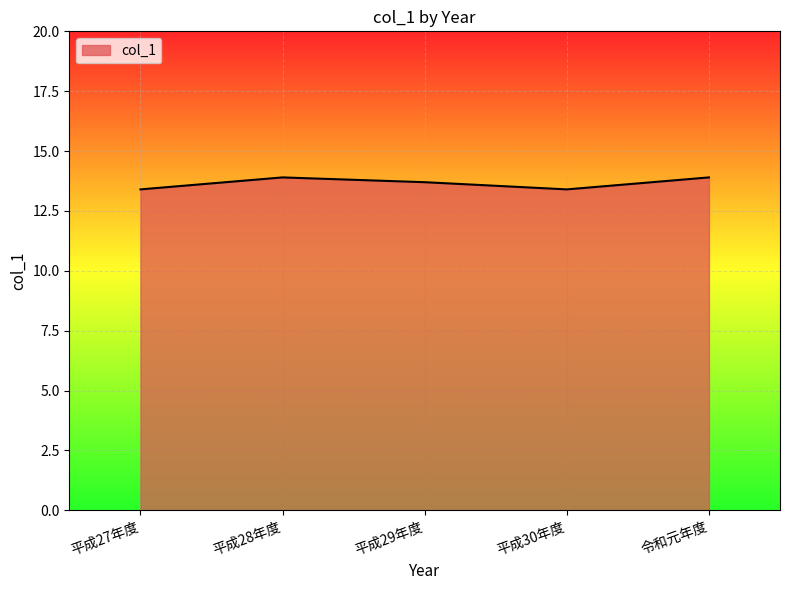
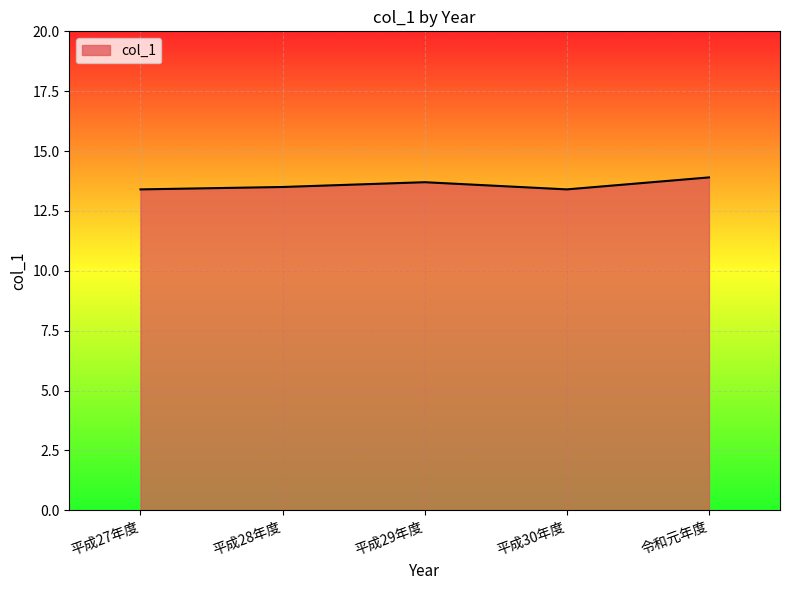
  {
    "平成27年度": 13.4,
-   "平成28年度": 13.9,
+   "平成28年度": 13.5,
    "平成29年度": 13.7,
    "平成30年度": 13.4,
    "令和元年度": 13.9
  }
